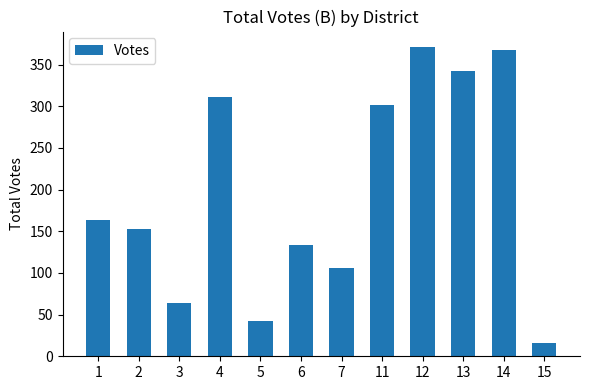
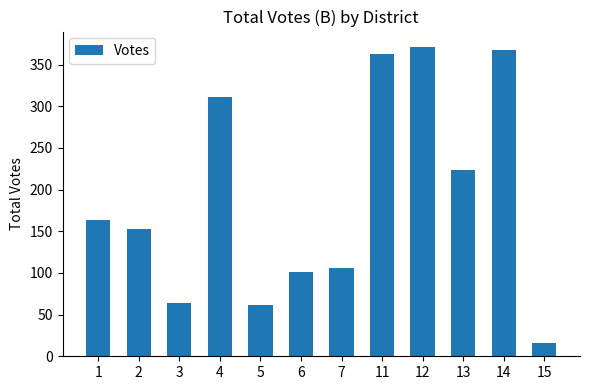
  {
    "1": 160,
    "2": 150,
    "3": 60,
    "4": 310,
-   "5": 40,
-   "6": 130,
+   "5": 60,
+   "6": 100,
    "7": 110,
-   "11": 300,
+   "11": 360,
    "12": 370,
-   "13": 340,
+   "13": 220,
    "14": 370,
    "15": 20
  }
